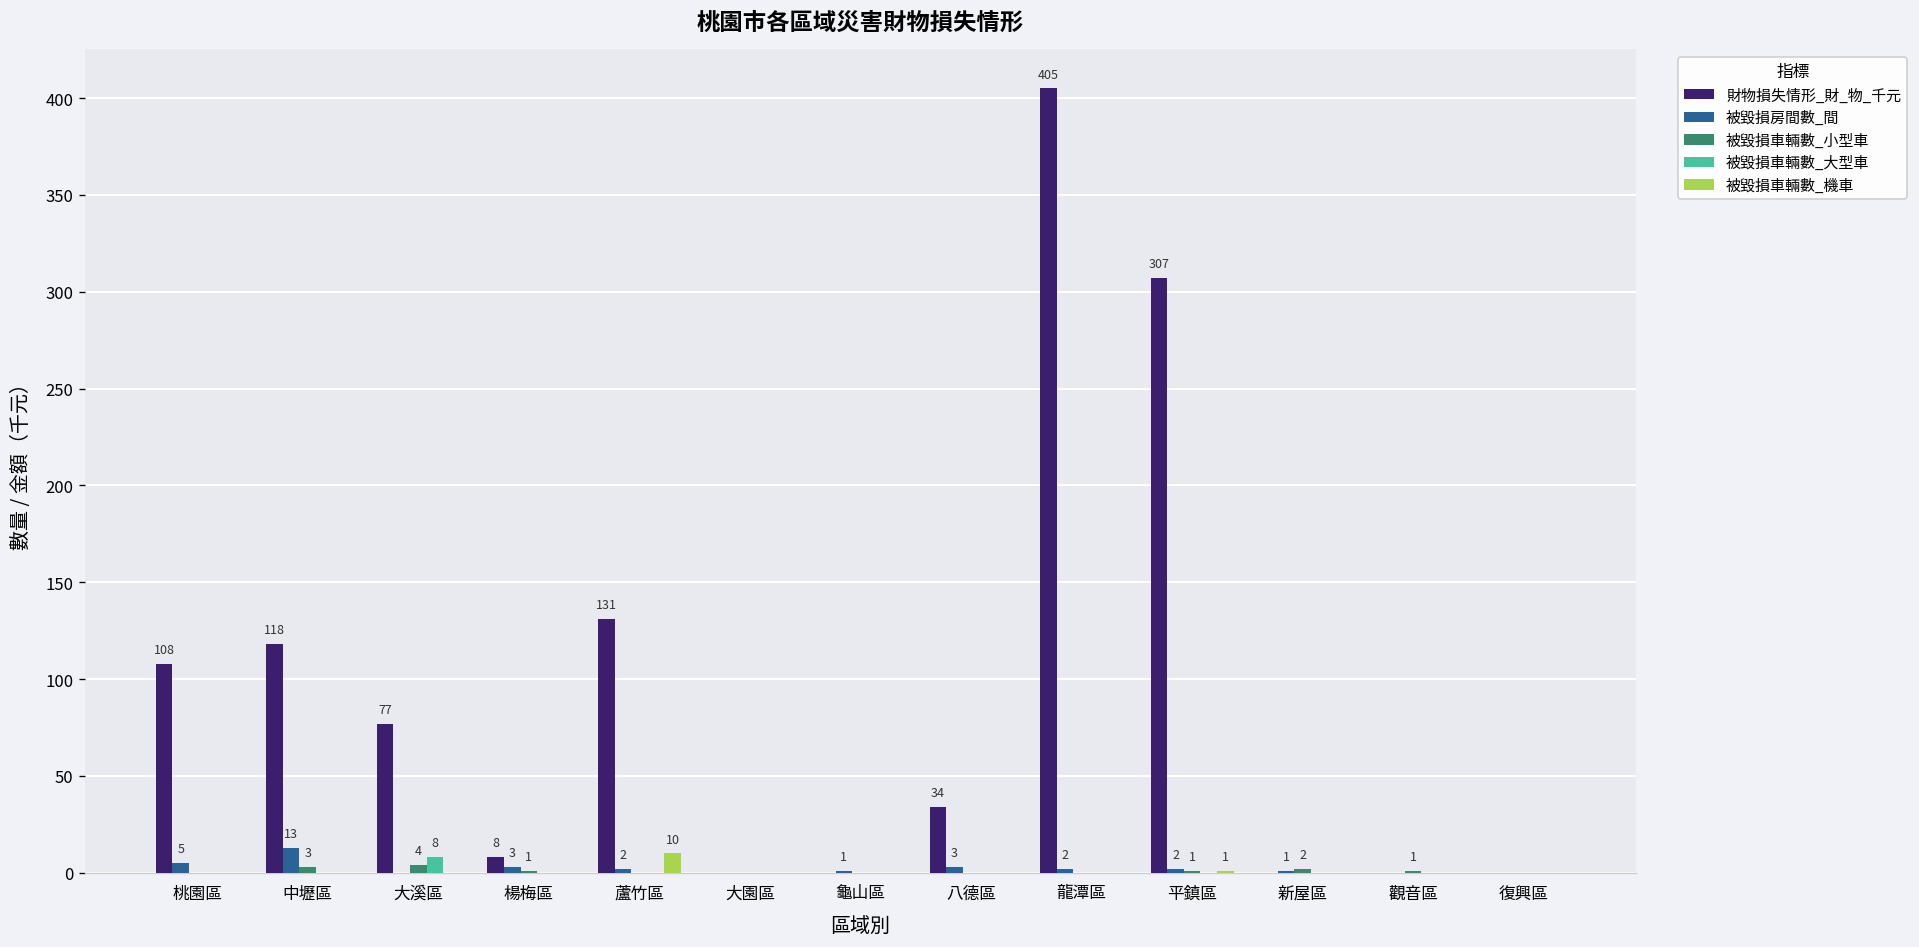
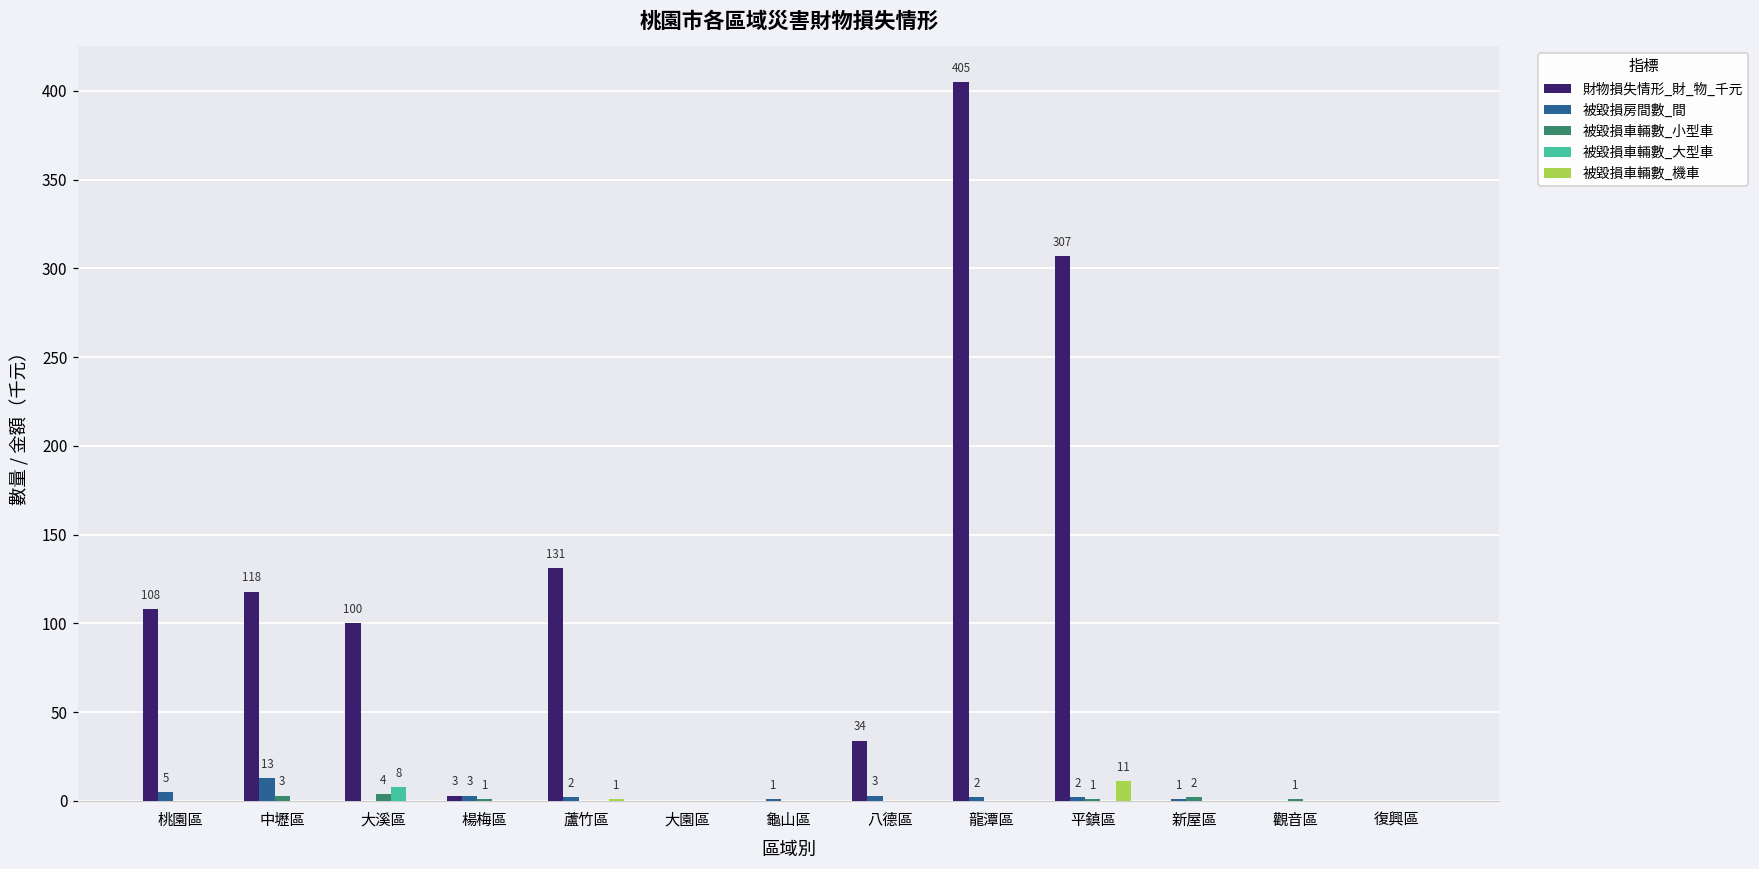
  {
    "財物損失情形_財_物_千元": {
      "桃園區": 108,
      "中壢區": 118,
-     "大溪區": 77,
-     "楊梅區": 8,
+     "大溪區": 100,
+     "楊梅區": 3,
      "蘆竹區": 131,
      "八德區": 34,
      "龍潭區": 405,
      "平鎮區": 307
    },
    "被毀損車輛數_大型車": {
      "大溪區": 8
    },
    "被毀損車輛數_機車": {
-     "蘆竹區": 10,
-     "平鎮區": 1
+     "蘆竹區": 1,
+     "平鎮區": 11
    }
  }
